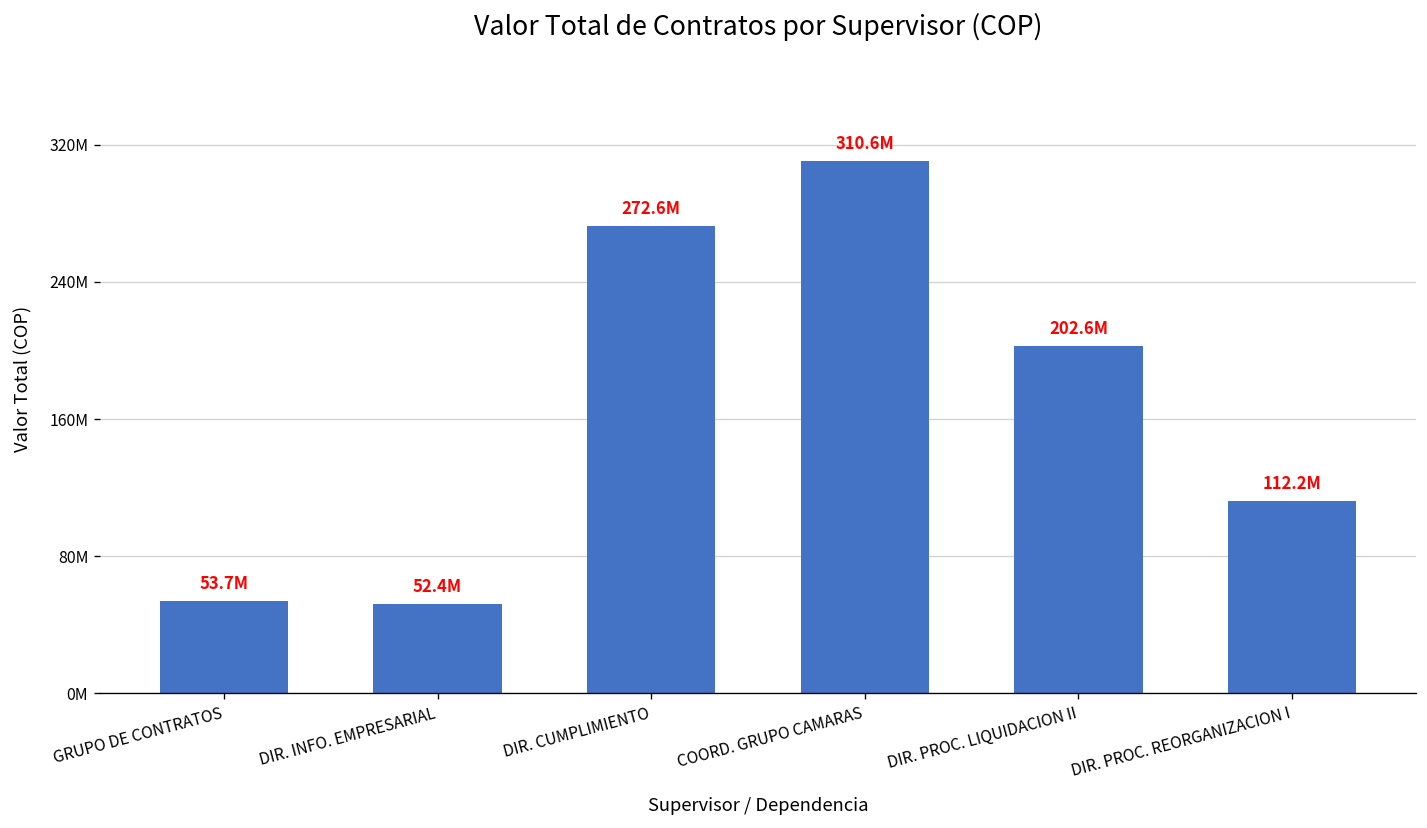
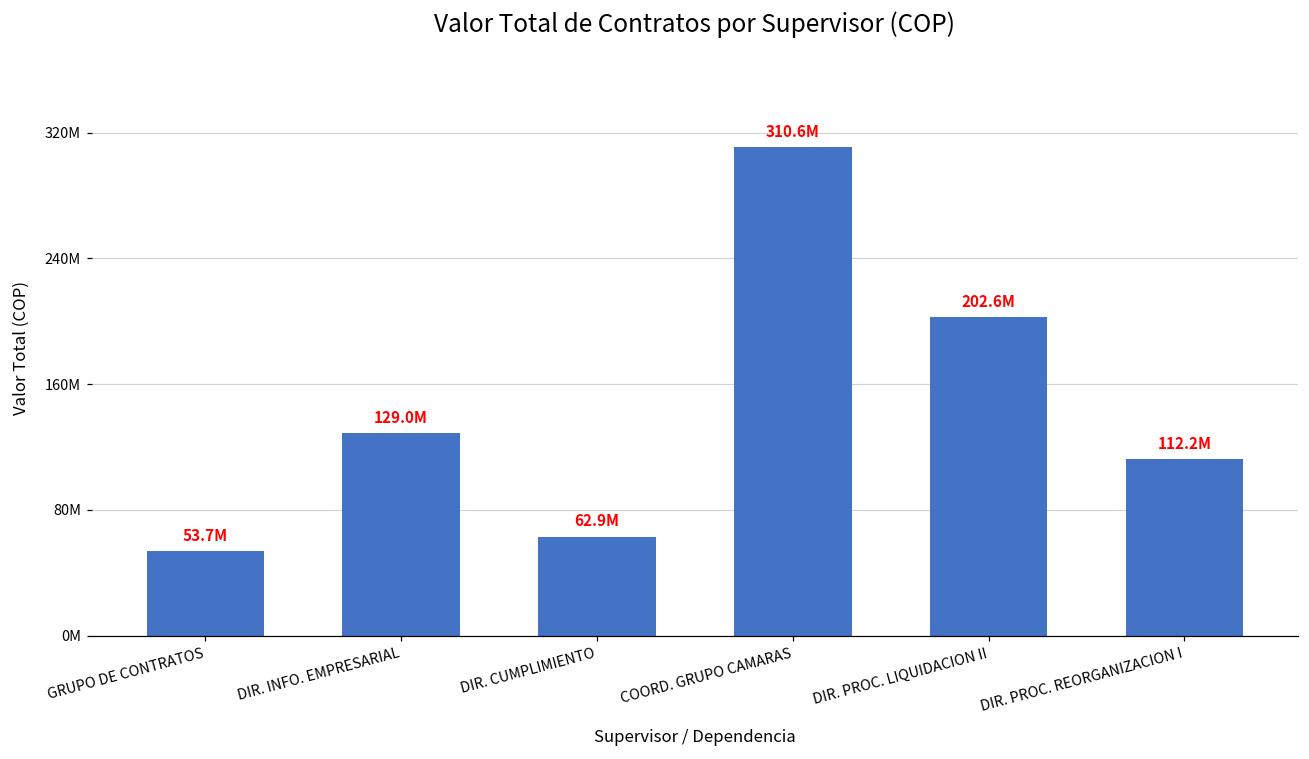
  {
    "GRUPO DE CONTRATOS": "53.7M",
-   "DIR. INFO. EMPRESARIAL": "52.4M",
-   "DIR. CUMPLIMIENTO": "272.6M",
+   "DIR. INFO. EMPRESARIAL": "129.0M",
+   "DIR. CUMPLIMIENTO": "62.9M",
    "COORD. GRUPO CAMARAS": "310.6M",
    "DIR. PROC. LIQUIDACION II": "202.6M",
    "DIR. PROC. REORGANIZACION I": "112.2M"
  }
